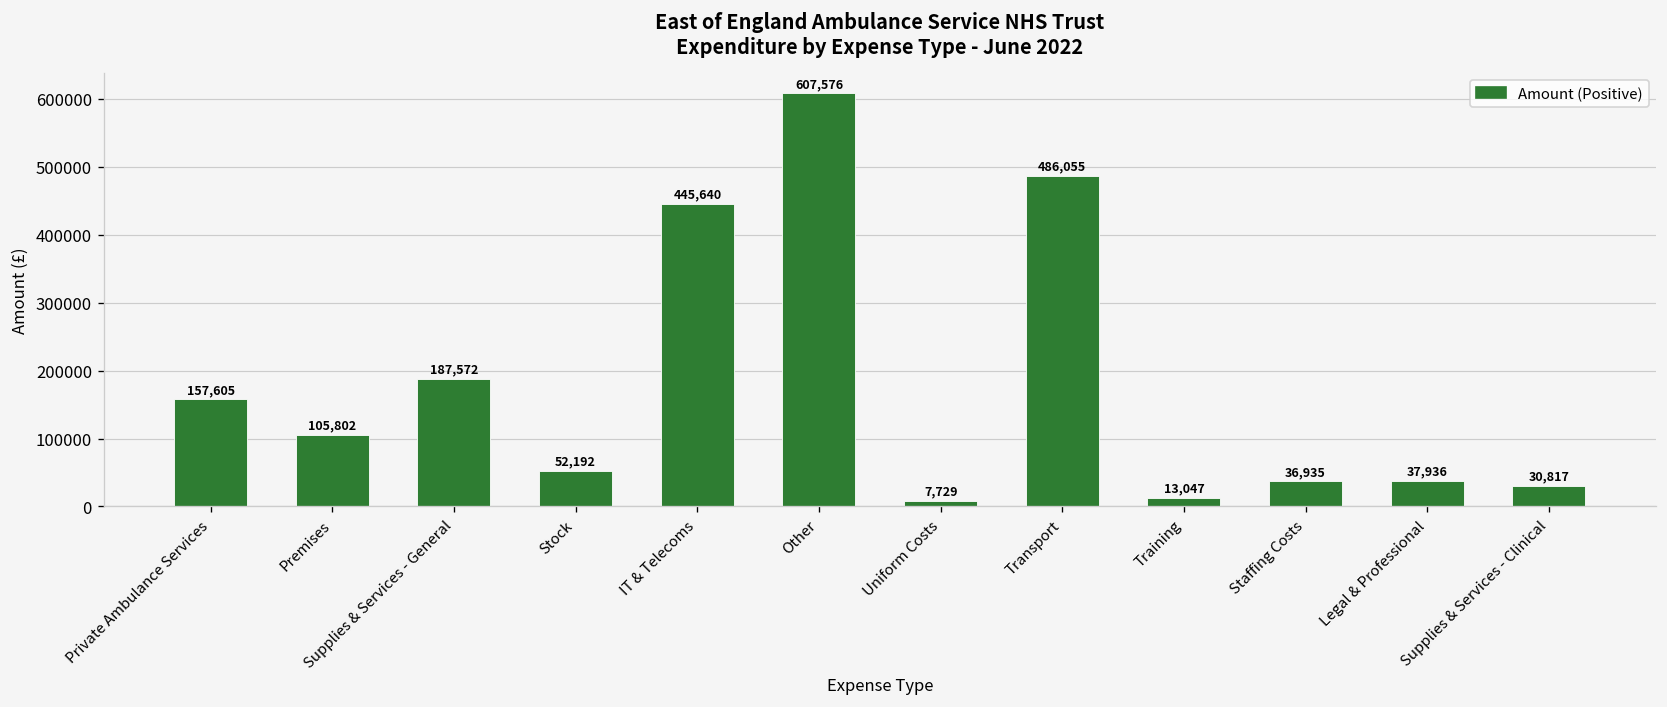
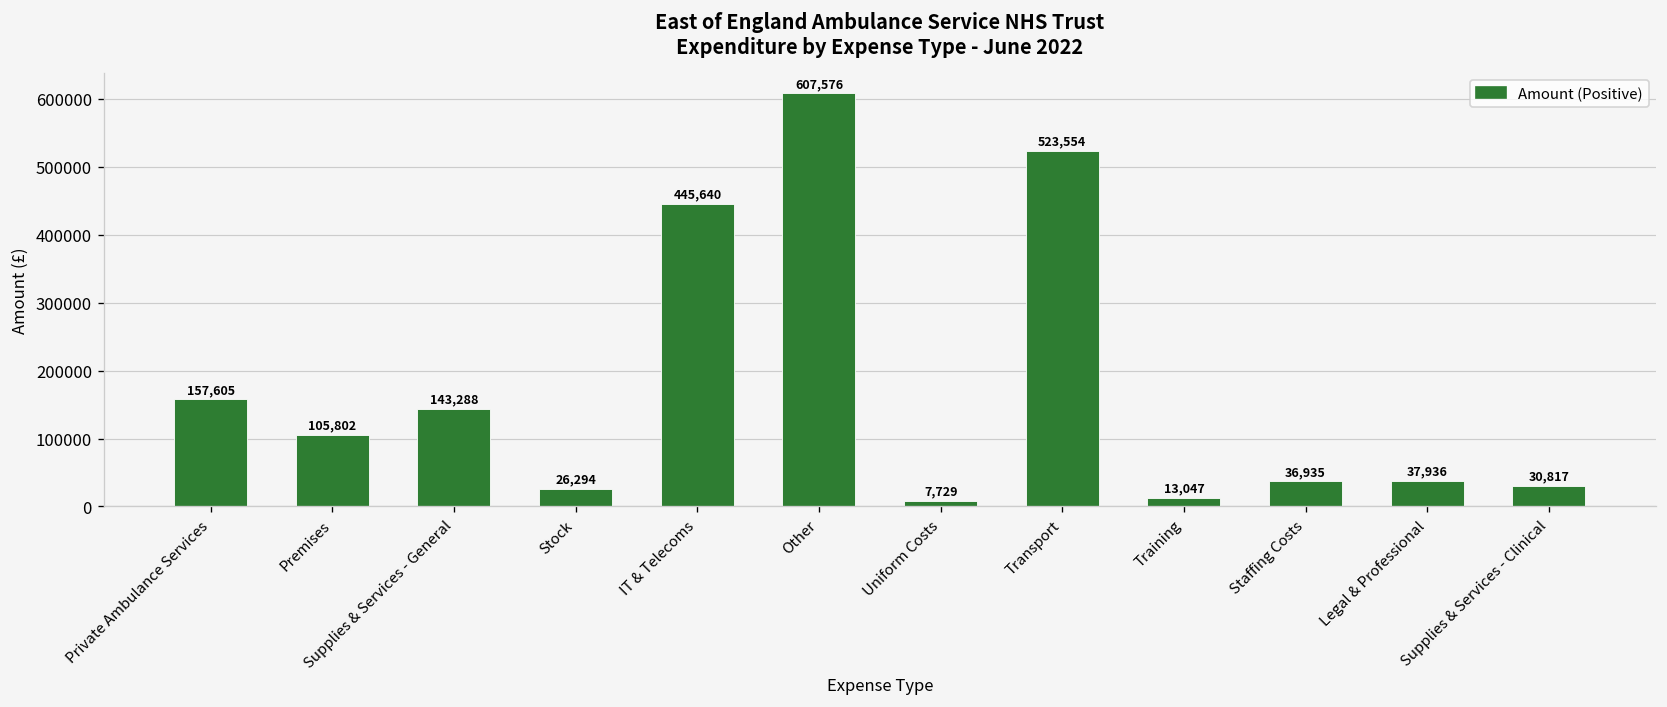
  {
    "Private Ambulance Services": "157,605",
    "Premises": "105,802",
-   "Supplies & Services - General": "187,572",
-   "Stock": "52,192",
+   "Supplies & Services - General": "143,288",
+   "Stock": "26,294",
    "IT & Telecoms": "445,640",
    "Other": "607,576",
    "Uniform Costs": "7,729",
-   "Transport": "486,055",
+   "Transport": "523,554",
    "Training": "13,047",
    "Staffing Costs": "36,935",
    "Legal & Professional": "37,936",
    "Supplies & Services - Clinical": "30,817"
  }
